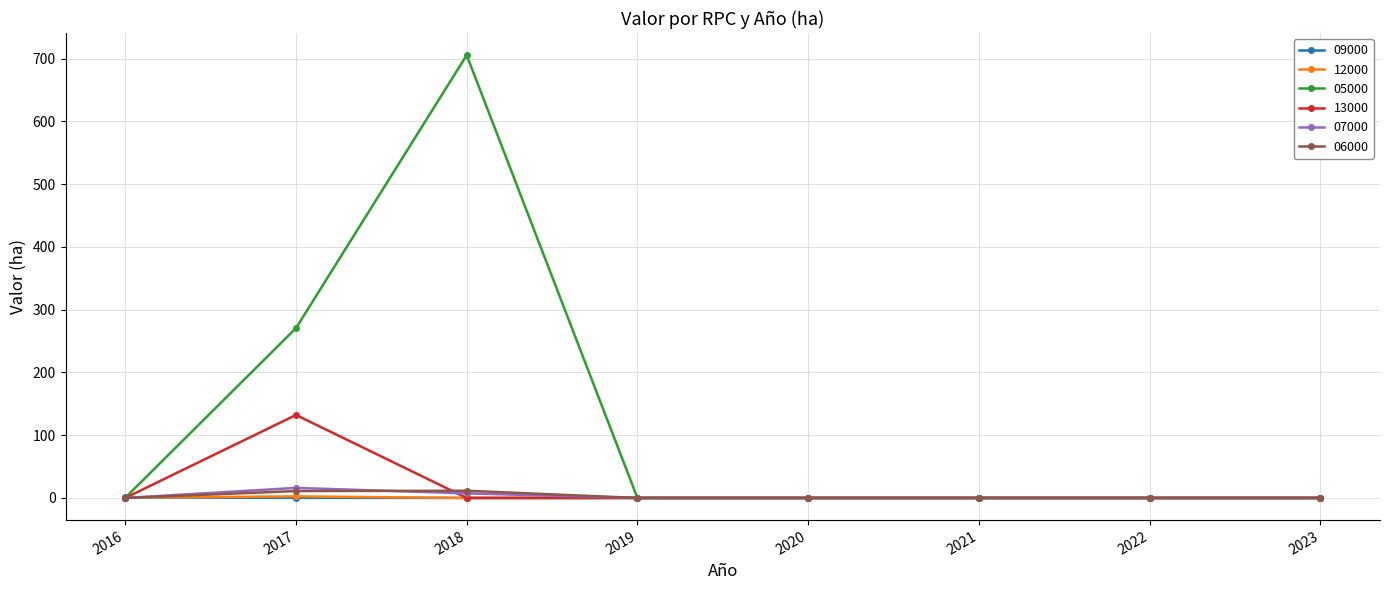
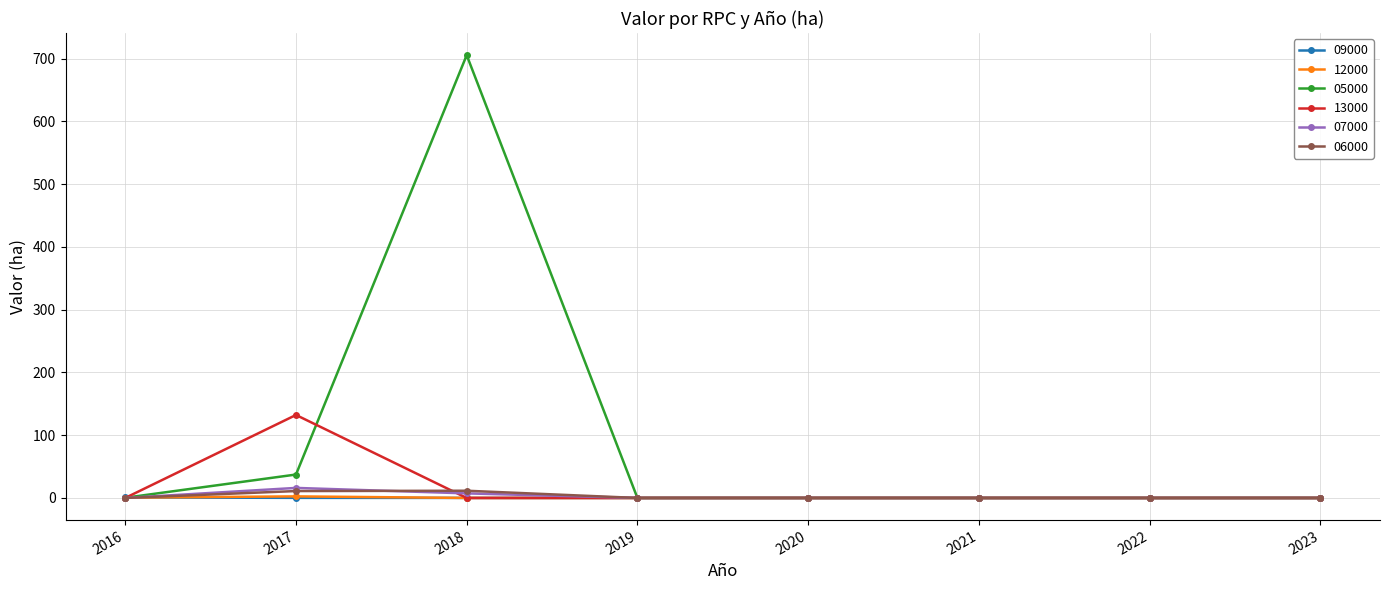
  {
    "05000": {
-     "2017": 270,
+     "2017": 40,
      "2018": 710
    },
    "13000": {
      "2017": 130
    },
    "07000": {
      "2017": 20,
      "2018": 10
    },
    "06000": {
      "2017": 10,
      "2018": 10
    }
  }
